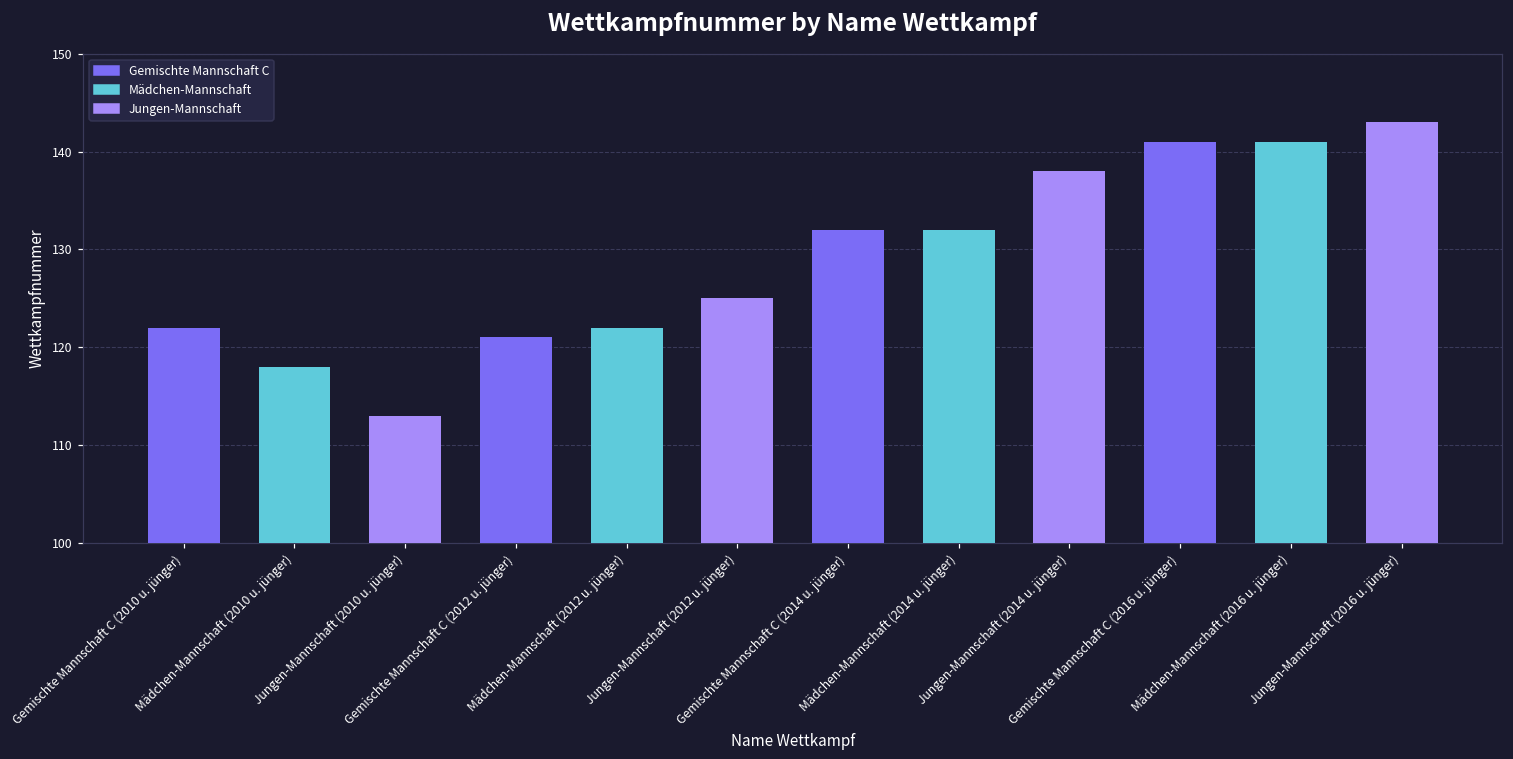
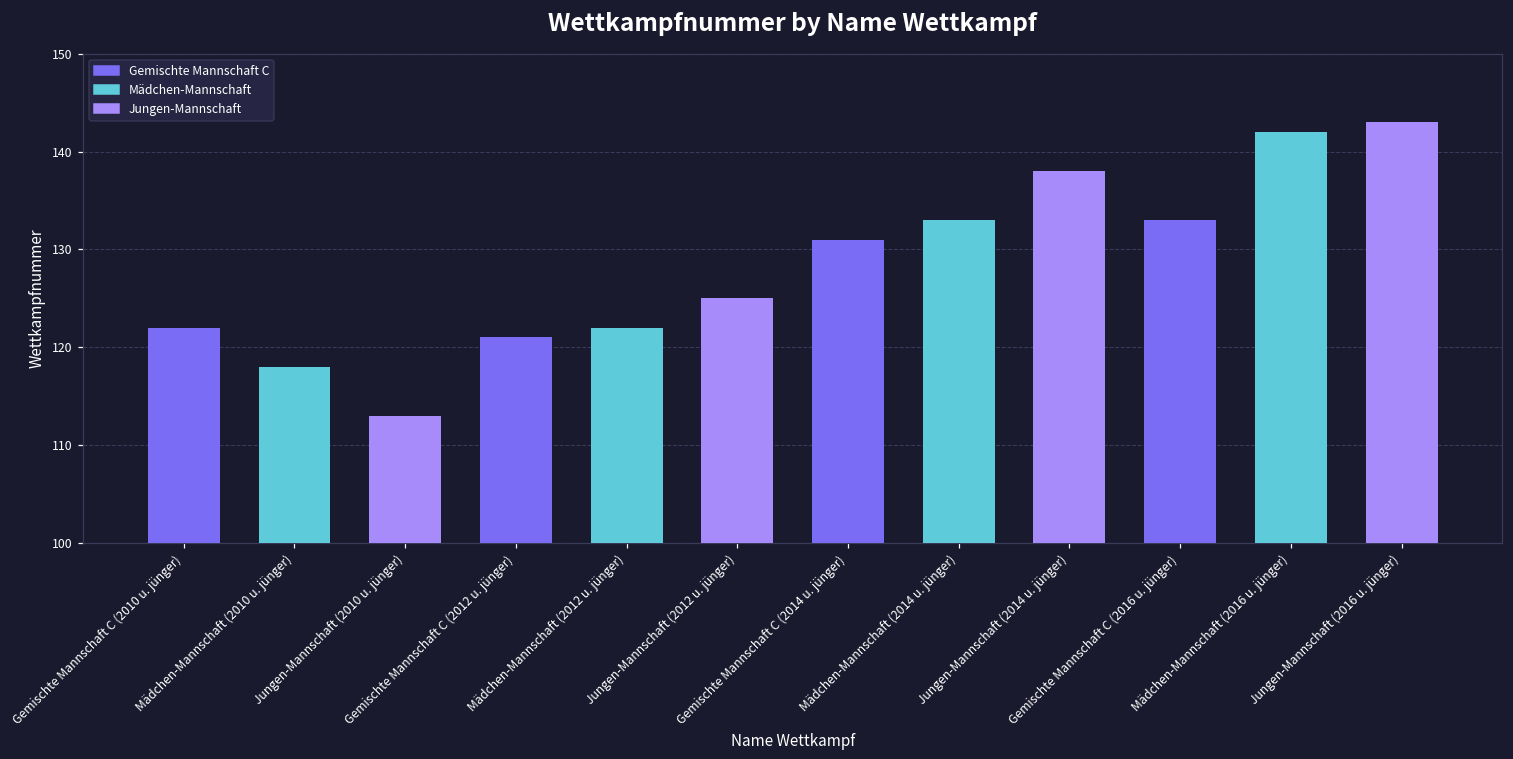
  {
    "Gemischte Mannschaft C (2010 u. jünger)": 122,
    "Mädchen-Mannschaft (2010 u. jünger)": 118,
    "Jungen-Mannschaft (2010 u. jünger)": 113,
    "Gemischte Mannschaft C (2012 u. jünger)": 121,
    "Mädchen-Mannschaft (2012 u. jünger)": 122,
    "Jungen-Mannschaft (2012 u. jünger)": 125,
-   "Gemischte Mannschaft C (2014 u. jünger)": 132,
-   "Mädchen-Mannschaft (2014 u. jünger)": 132,
+   "Gemischte Mannschaft C (2014 u. jünger)": 131,
+   "Mädchen-Mannschaft (2014 u. jünger)": 133,
    "Jungen-Mannschaft (2014 u. jünger)": 138,
-   "Gemischte Mannschaft C (2016 u. jünger)": 141,
-   "Mädchen-Mannschaft (2016 u. jünger)": 141,
+   "Gemischte Mannschaft C (2016 u. jünger)": 133,
+   "Mädchen-Mannschaft (2016 u. jünger)": 142,
    "Jungen-Mannschaft (2016 u. jünger)": 143
  }
